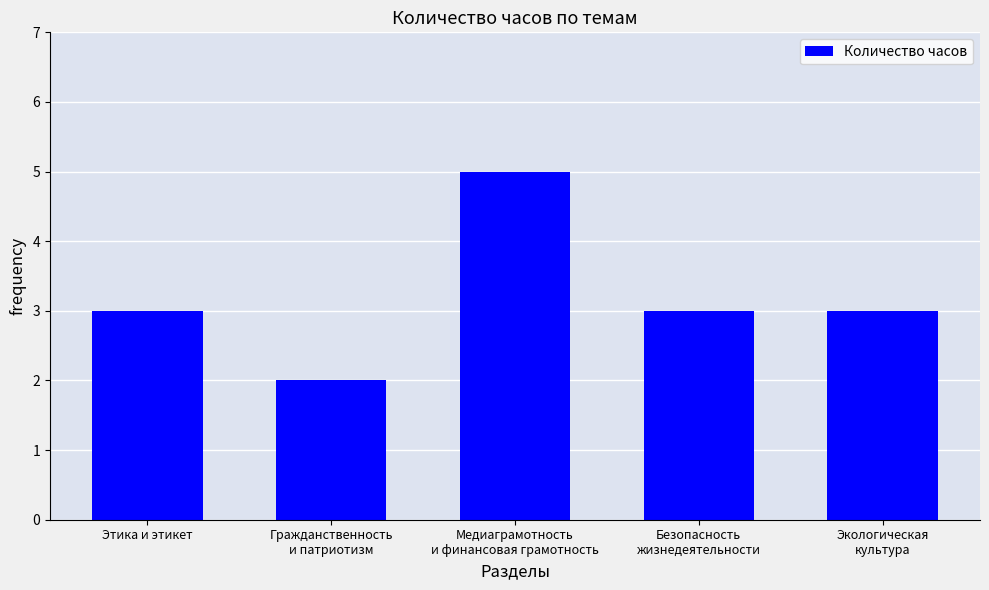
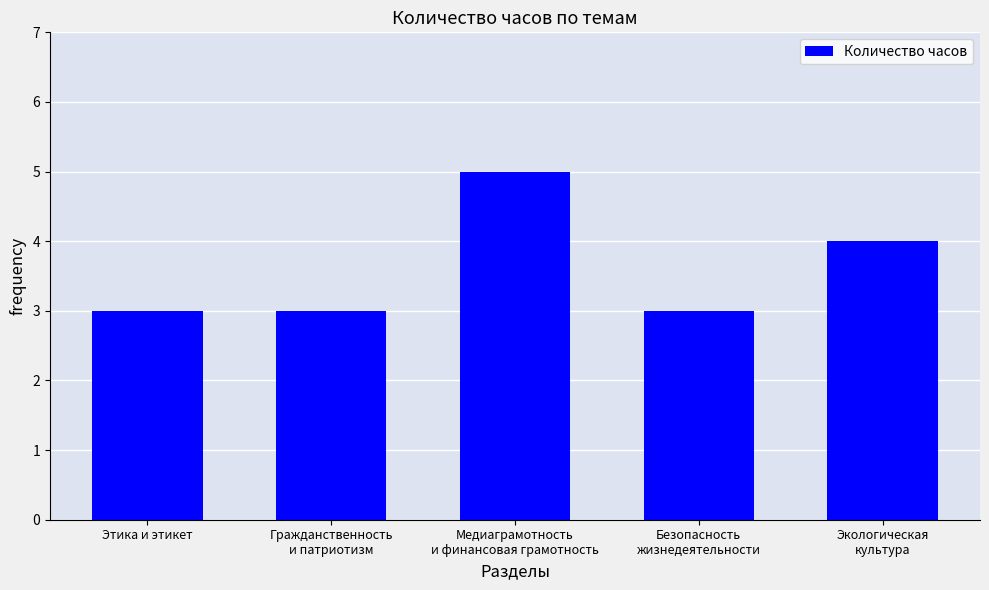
  {
    "Этика и этикет": 3,
-   "Гражданственность и патриотизм": 2,
+   "Гражданственность и патриотизм": 3,
    "Медиаграмотность и финансовая грамотность": 5,
    "Безопасность жизнедеятельности": 3,
-   "Экологическая культура": 3
+   "Экологическая культура": 4
  }
